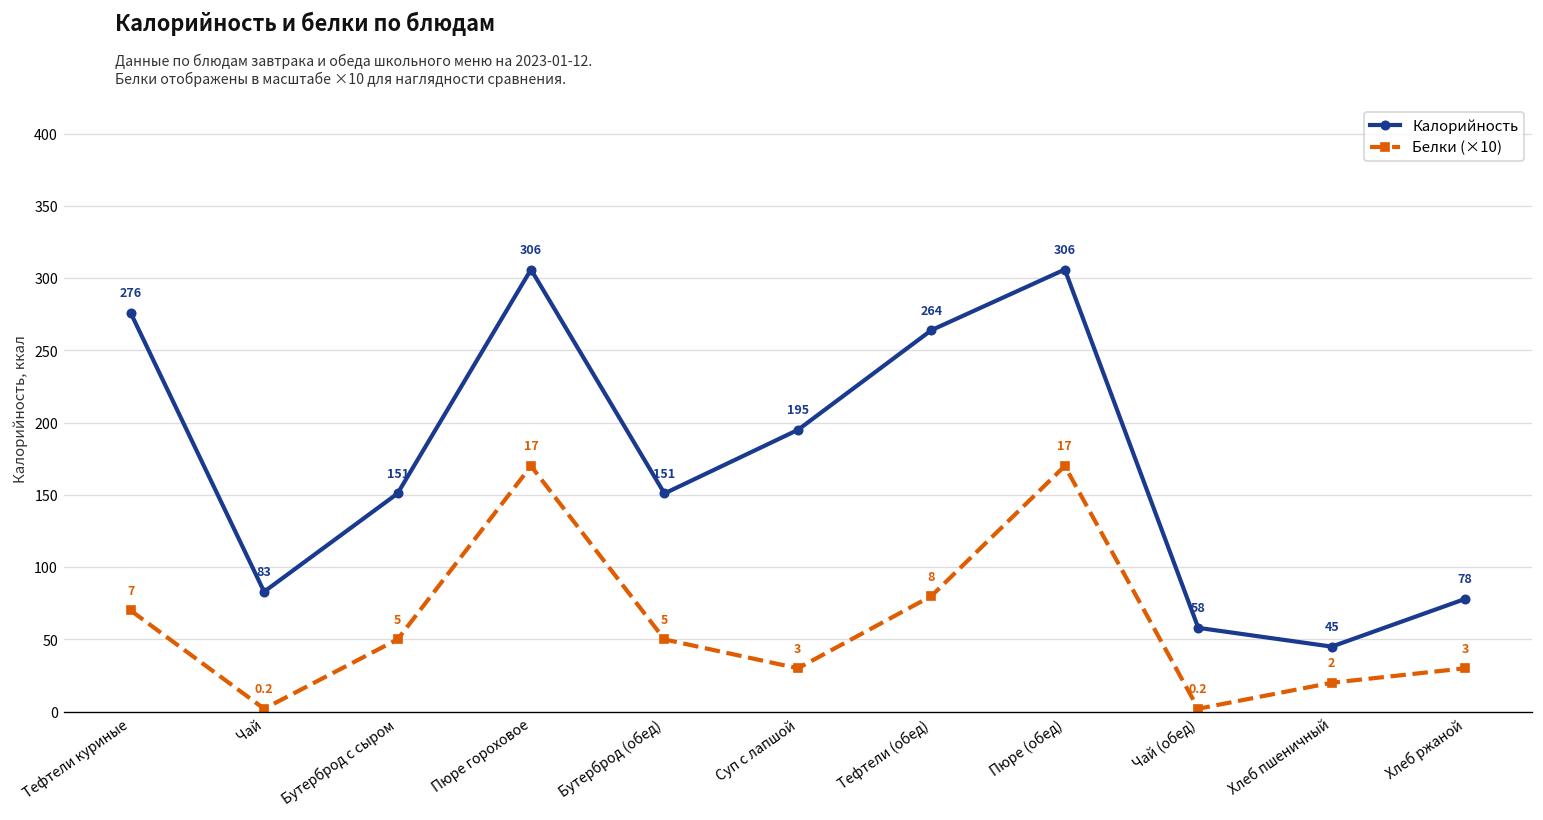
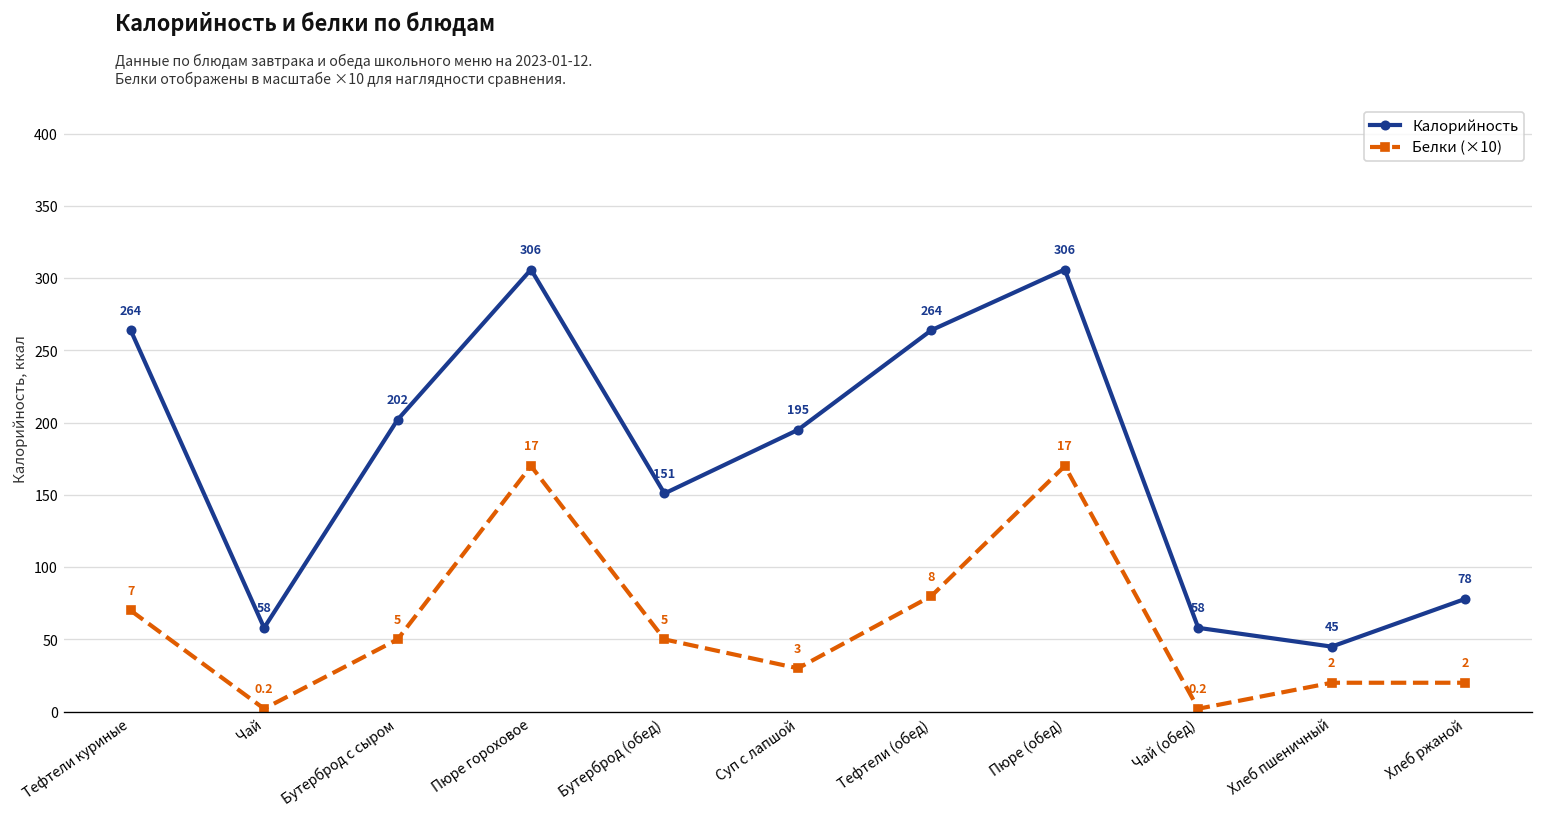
  {
    "Калорийность": {
-     "Тефтели куриные": 276,
-     "Чай": 83,
-     "Бутерброд с сыром": 151,
+     "Тефтели куриные": 264,
+     "Чай": 58,
+     "Бутерброд с сыром": 202,
      "Пюре гороховое": 306,
      "Бутерброд (обед)": 151,
      "Суп с лапшой": 195,
      "Тефтели (обед)": 264,
      "Пюре (обед)": 306,
      "Чай (обед)": 58,
      "Хлеб пшеничный": 45,
      "Хлеб ржаной": 78
    },
    "Белки (×10)": {
-     "Хлеб ржаной": 3
+     "Хлеб ржаной": 2
    }
  }
